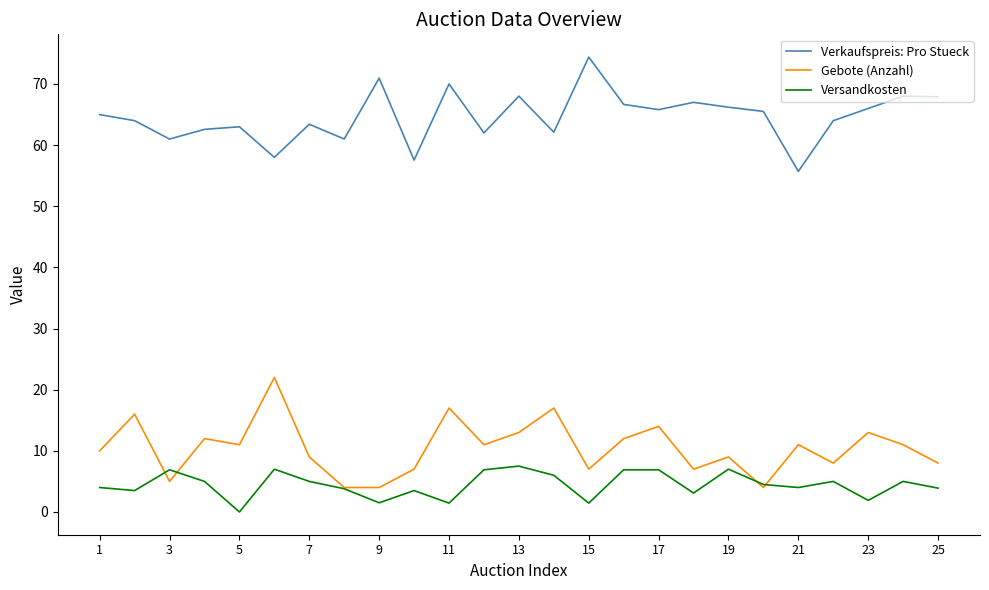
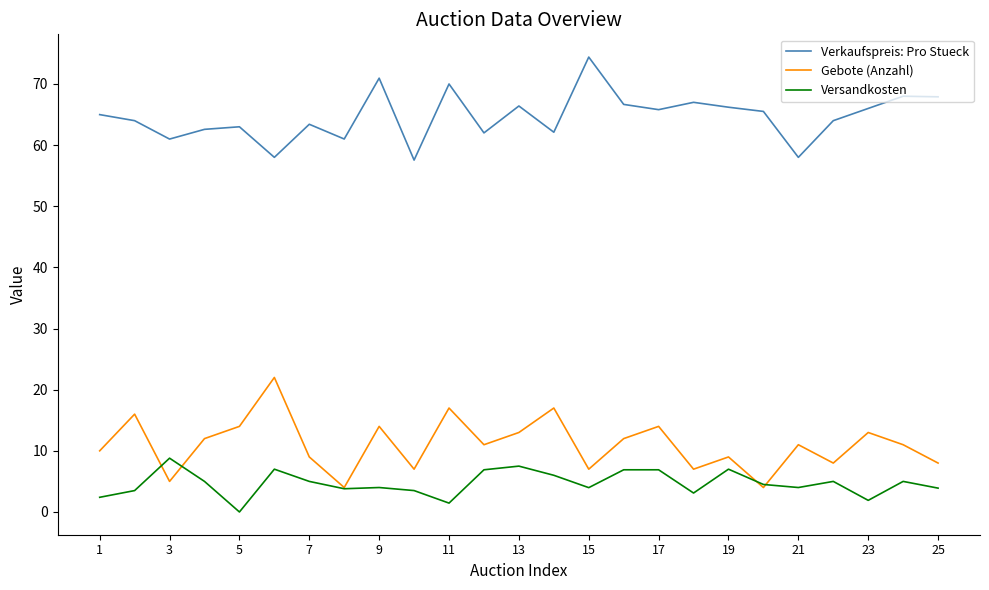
  {
    "Verkaufspreis: Pro Stueck": {
      "1": 65,
      "3": 61,
      "5": 63,
      "7": 63,
      "9": 71,
      "11": 70,
-     "13": 68,
+     "13": 66,
      "15": 74,
      "17": 66,
      "19": 66,
-     "21": 56,
+     "21": 58,
      "23": 66
    },
    "Gebote (Anzahl)": {
      "1": 10,
      "3": 5,
-     "5": 11,
+     "5": 14,
      "7": 9,
-     "9": 4,
+     "9": 14,
      "11": 17,
      "13": 13,
      "15": 7,
      "17": 14,
      "19": 9,
      "21": 11,
      "23": 13,
      "25": 8
    },
    "Versandkosten": {
-     "1": 4,
-     "3": 7,
+     "1": 2,
+     "3": 9,
      "5": 0,
      "7": 5,
-     "9": 2,
+     "9": 4,
      "11": 1,
      "13": 8,
-     "15": 1,
+     "15": 4,
      "17": 7,
      "19": 7,
      "21": 4,
      "23": 2,
      "25": 4
    }
  }
